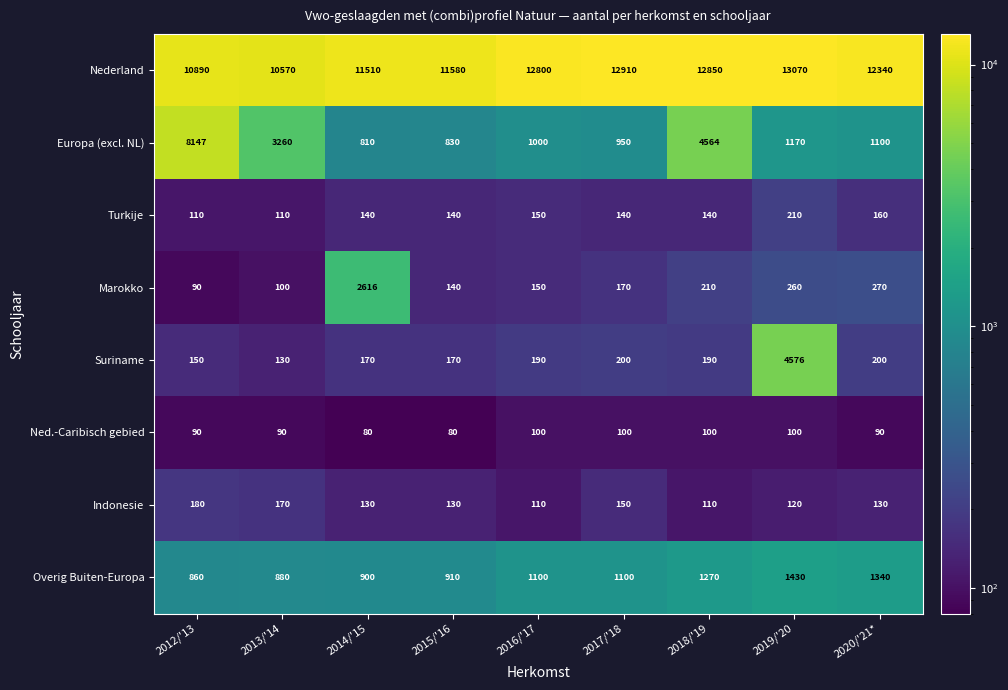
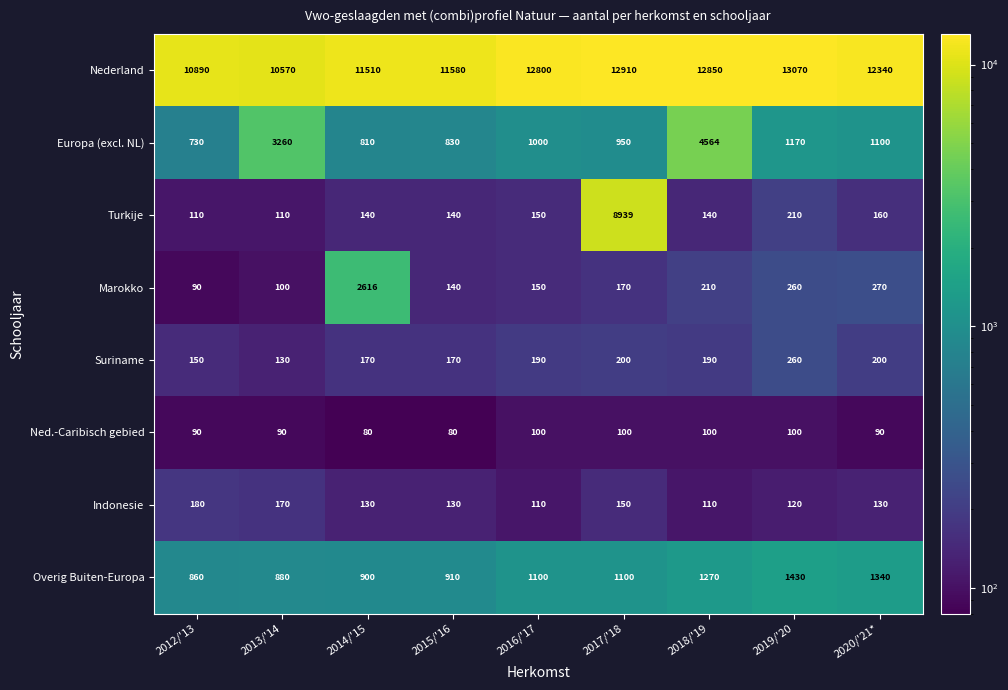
  {
    "Nederland": {
      "2012/'13": 10890,
      "2013/'14": 10570,
      "2014/'15": 11510,
      "2015/'16": 11580,
      "2016/'17": 12800,
      "2017/'18": 12910,
      "2018/'19": 12850,
      "2019/'20": 13070,
      "2020/'21*": 12340
    },
    "Europa (excl. NL)": {
-     "2012/'13": 8147,
+     "2012/'13": 730,
      "2013/'14": 3260,
      "2014/'15": 810,
      "2015/'16": 830,
      "2016/'17": 1000,
      "2017/'18": 950,
      "2018/'19": 4564,
      "2019/'20": 1170,
      "2020/'21*": 1100
    },
    "Turkije": {
      "2012/'13": 110,
      "2013/'14": 110,
      "2014/'15": 140,
      "2015/'16": 140,
      "2016/'17": 150,
-     "2017/'18": 140,
+     "2017/'18": 8939,
      "2018/'19": 140,
      "2019/'20": 210,
      "2020/'21*": 160
    },
    "Marokko": {
      "2012/'13": 90,
      "2013/'14": 100,
      "2014/'15": 2616,
      "2015/'16": 140,
      "2016/'17": 150,
      "2017/'18": 170,
      "2018/'19": 210,
      "2019/'20": 260,
      "2020/'21*": 270
    },
    "Suriname": {
      "2012/'13": 150,
      "2013/'14": 130,
      "2014/'15": 170,
      "2015/'16": 170,
      "2016/'17": 190,
      "2017/'18": 200,
      "2018/'19": 190,
-     "2019/'20": 4576,
+     "2019/'20": 260,
      "2020/'21*": 200
    },
    "Ned.-Caribisch gebied": {
      "2012/'13": 90,
      "2013/'14": 90,
      "2014/'15": 80,
      "2015/'16": 80,
      "2016/'17": 100,
      "2017/'18": 100,
      "2018/'19": 100,
      "2019/'20": 100,
      "2020/'21*": 90
    },
    "Indonesie": {
      "2012/'13": 180,
      "2013/'14": 170,
      "2014/'15": 130,
      "2015/'16": 130,
      "2016/'17": 110,
      "2017/'18": 150,
      "2018/'19": 110,
      "2019/'20": 120,
      "2020/'21*": 130
    },
    "Overig Buiten-Europa": {
      "2012/'13": 860,
      "2013/'14": 880,
      "2014/'15": 900,
      "2015/'16": 910,
      "2016/'17": 1100,
      "2017/'18": 1100,
      "2018/'19": 1270,
      "2019/'20": 1430,
      "2020/'21*": 1340
    }
  }
